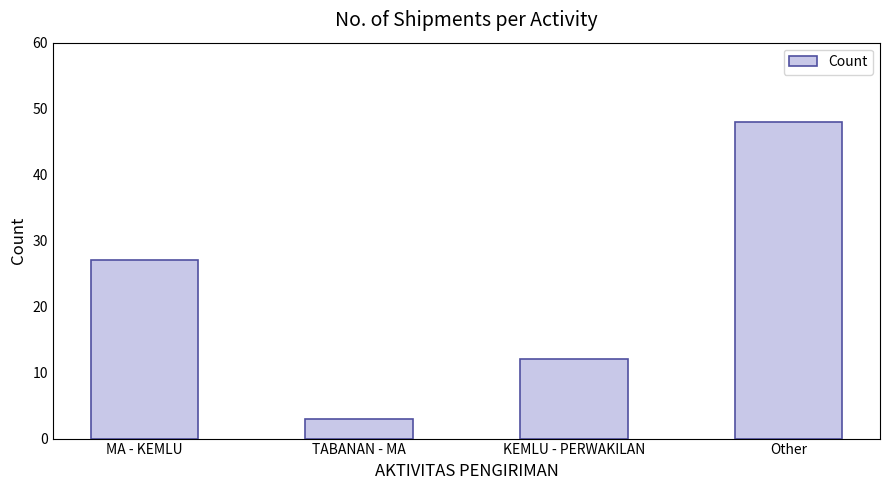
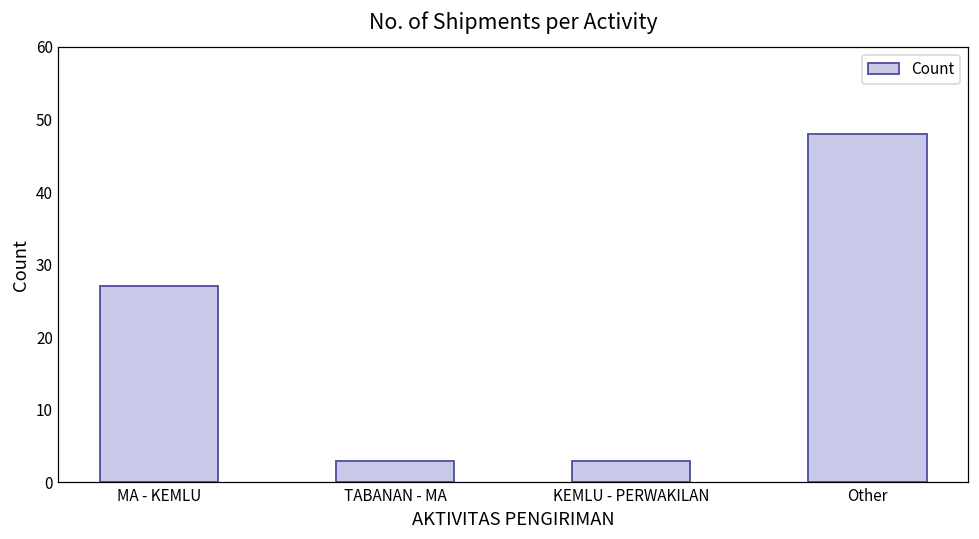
  {
    "MA - KEMLU": 27,
    "TABANAN - MA": 3,
-   "KEMLU - PERWAKILAN": 12,
+   "KEMLU - PERWAKILAN": 3,
    "Other": 48
  }
